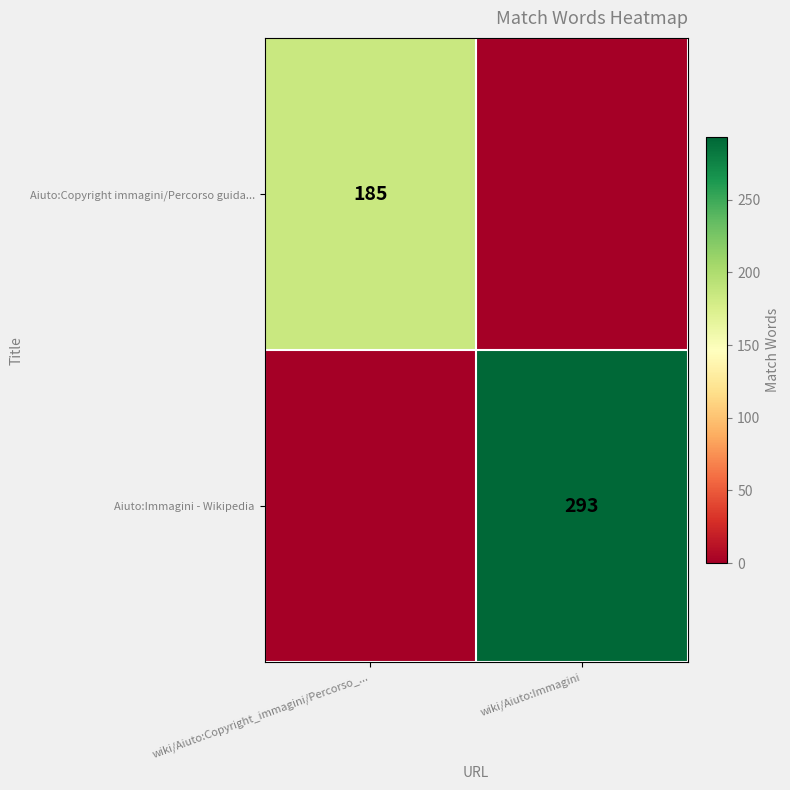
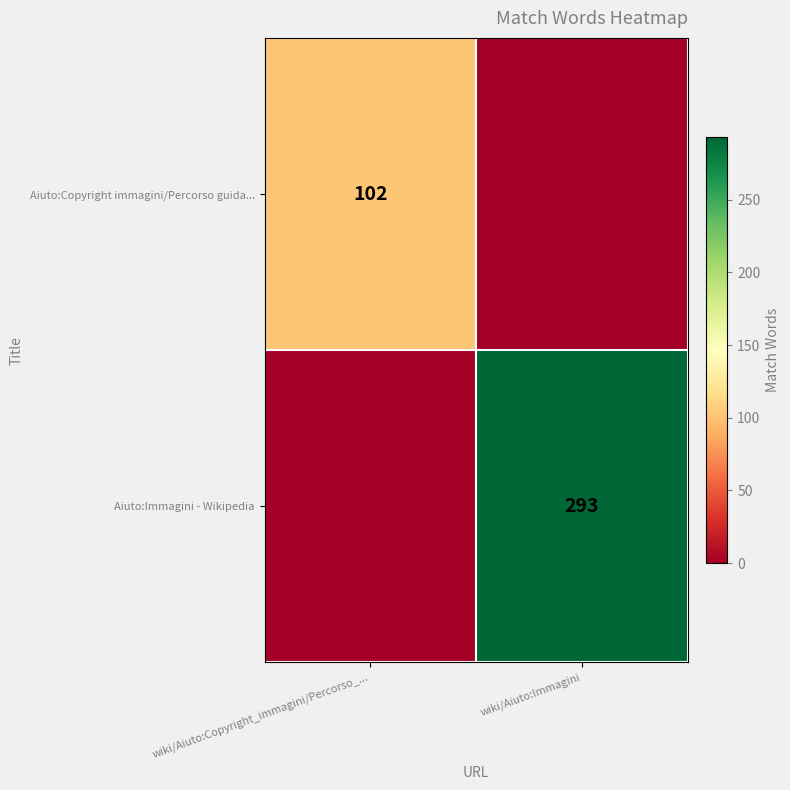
  {
    "Aiuto:Copyright immagini/Percorso guida...": {
-     "wiki/Aiuto:Copyright_immagini/Percorso_...": 185
+     "wiki/Aiuto:Copyright_immagini/Percorso_...": 102
    },
    "Aiuto:Immagini - Wikipedia": {
      "wiki/Aiuto:Immagini": 293
    }
  }
